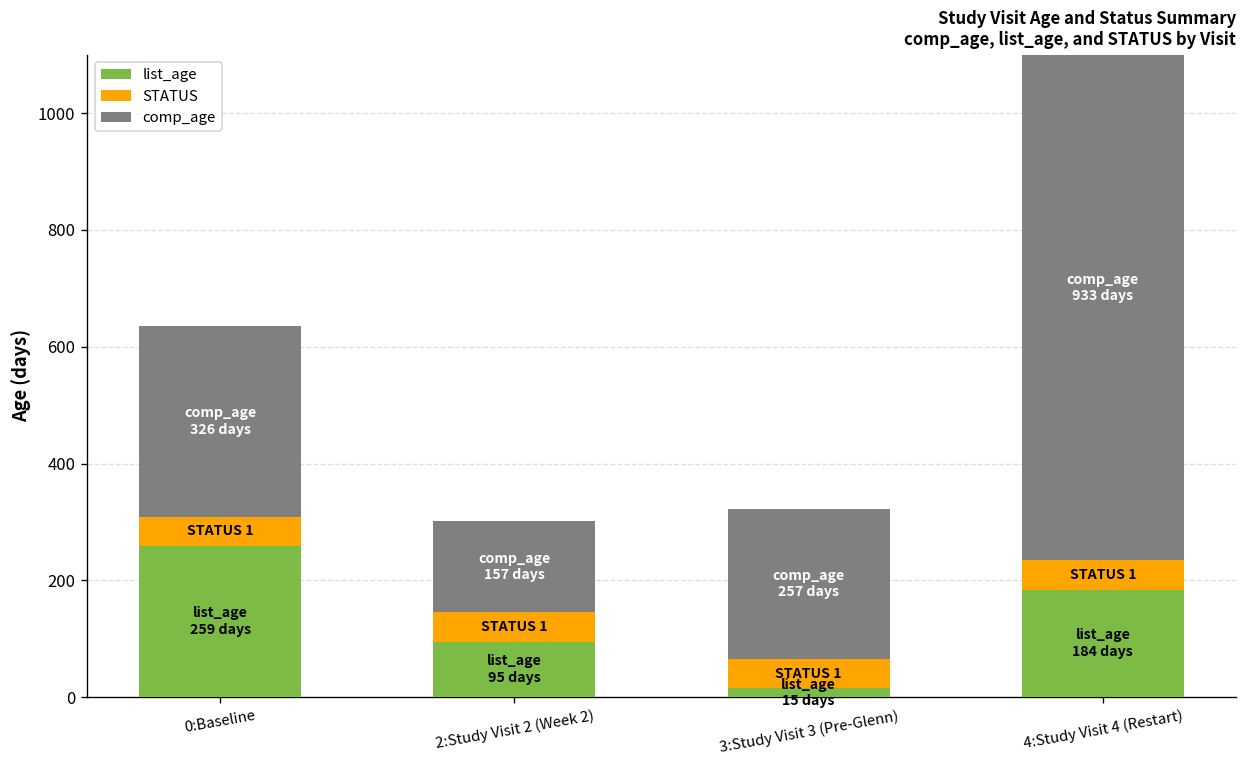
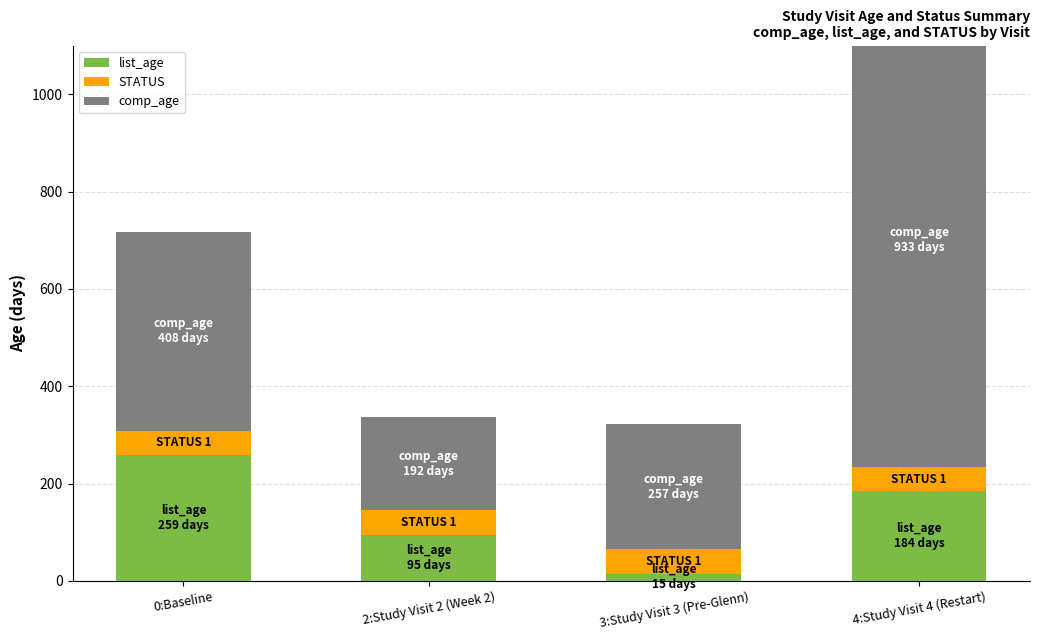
  {
    "list_age": {
      "0:Baseline": 259,
      "2:Study Visit 2 (Week 2)": 95,
      "4:Study Visit 4 (Restart)": 184
    },
    "comp_age": {
-     "0:Baseline": 326,
-     "2:Study Visit 2 (Week 2)": 157,
+     "0:Baseline": 408,
+     "2:Study Visit 2 (Week 2)": 192,
      "3:Study Visit 3 (Pre-Glenn)": 257
    }
  }
